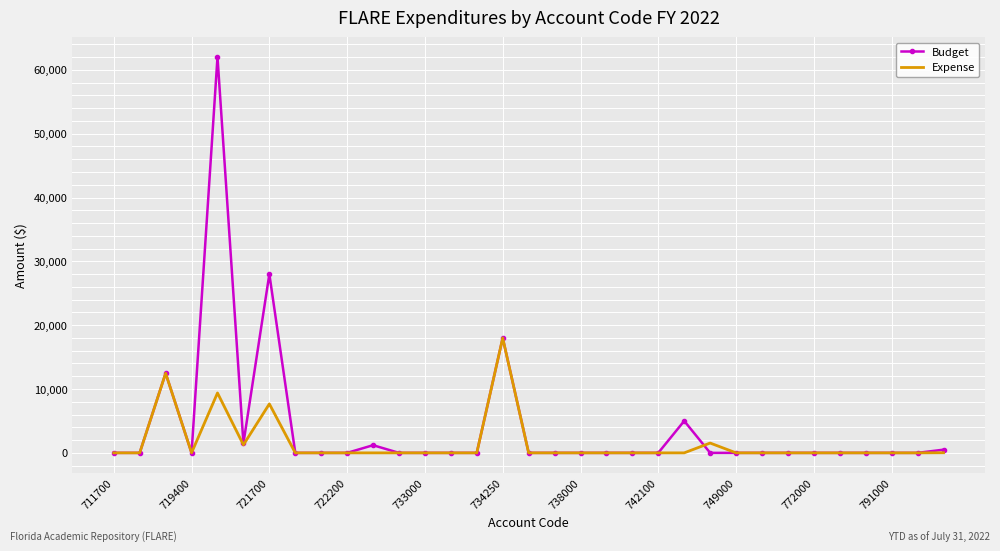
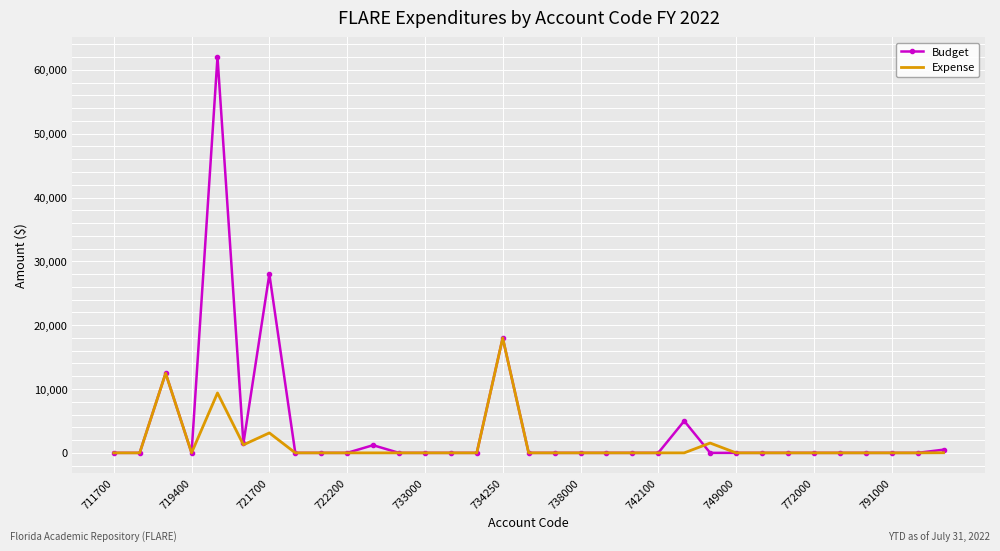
  {
    "Budget": {
      "721700": "28,000"
    },
    "Expense": {
-     "721700": "8,000"
+     "721700": "3,000"
    }
  }
